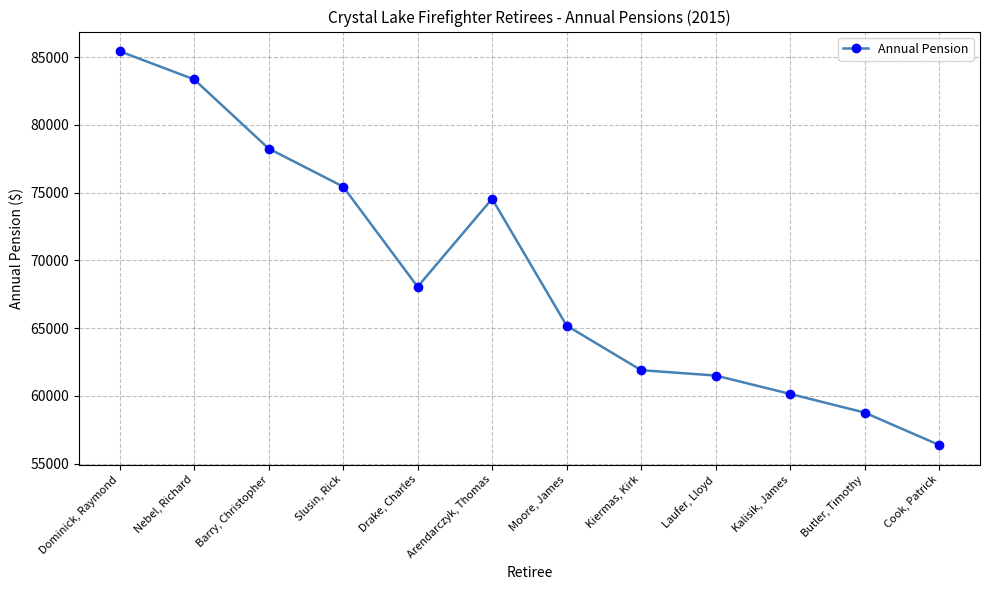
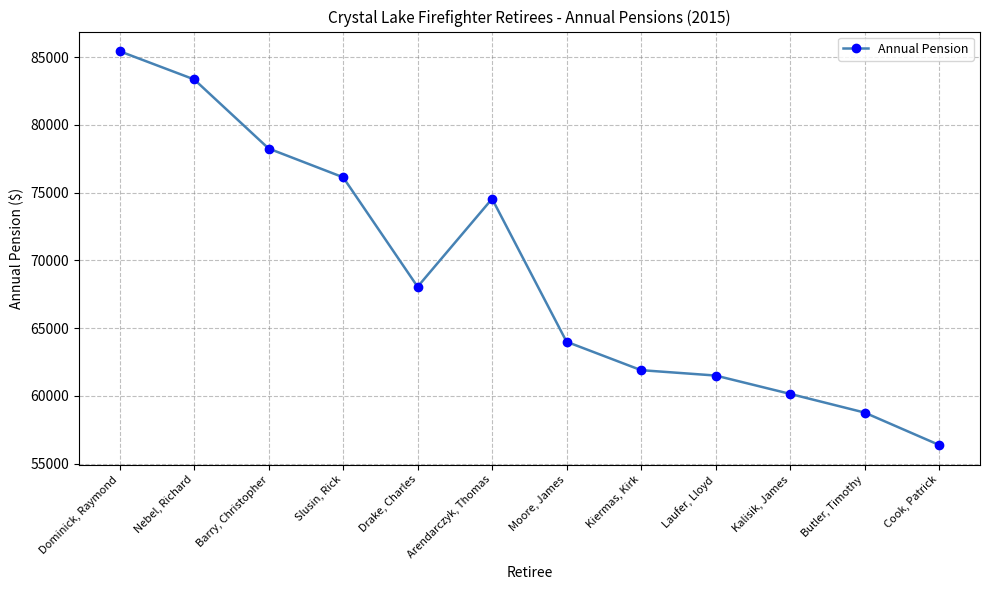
  {
    "Dominick, Raymond": 85400,
    "Nebel, Richard": 83400,
    "Barry, Christopher": 78300,
-   "Slusin, Rick": 75400,
+   "Slusin, Rick": 76100,
    "Drake, Charles": 68100,
    "Arendarczyk, Thomas": 74500,
-   "Moore, James": 65200,
+   "Moore, James": 64000,
    "Kiermas, Kirk": 61900,
    "Laufer, Lloyd": 61500,
    "Kalisik, James": 60100,
    "Butler, Timothy": 58800,
    "Cook, Patrick": 56400
  }
